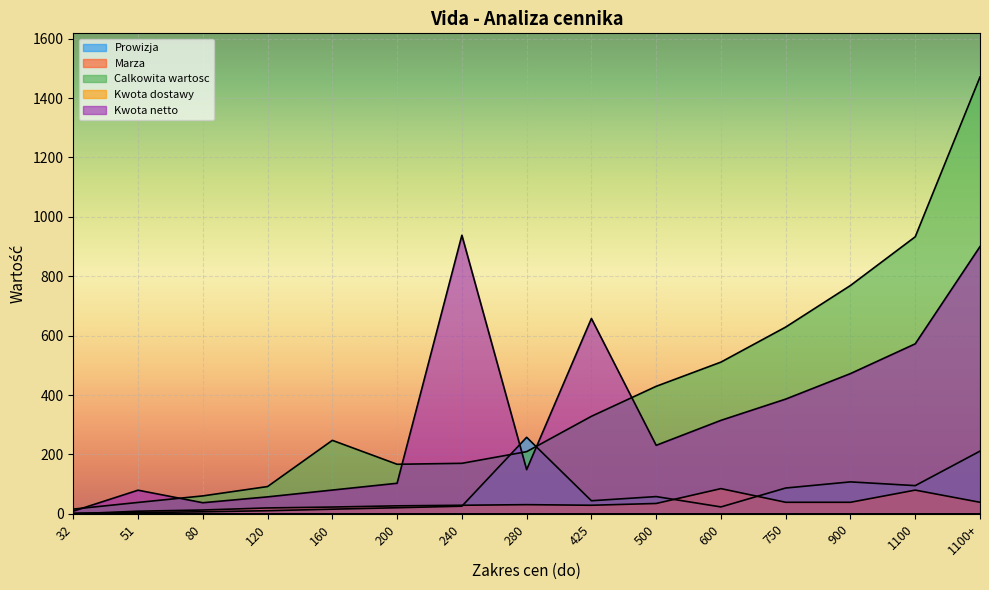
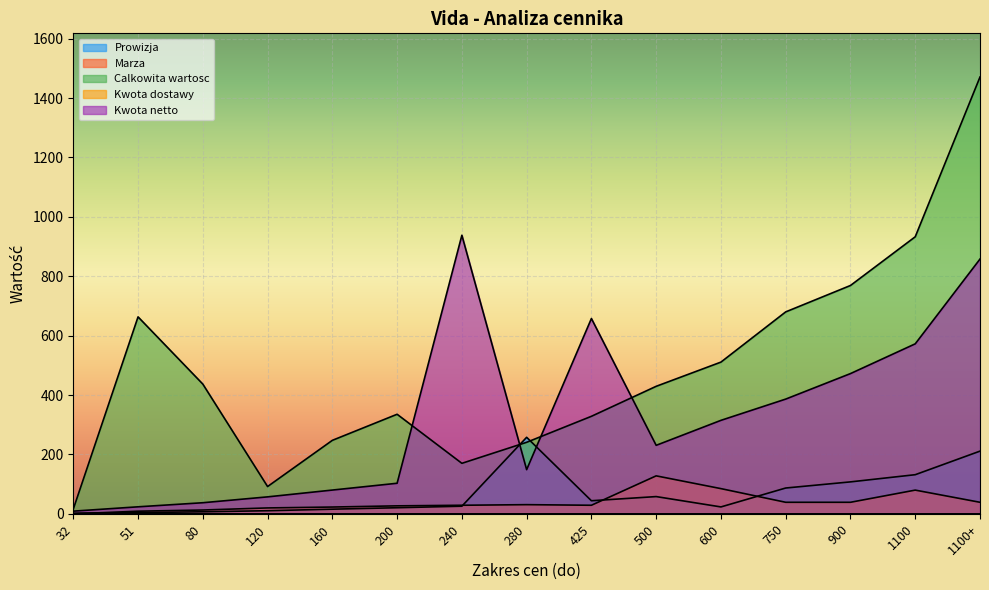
  {
    "Prowizja": {
      "120": 10,
      "280": 260,
      "425": 40,
      "500": 60,
      "600": 20,
      "750": 90,
      "900": 110,
-     "1100": 100,
+     "1100": 130,
      "1100+": 210
    },
    "Marza": {
      "120": 0,
      "160": 0,
      "200": 0,
      "240": 0,
      "280": 0,
      "425": 0,
      "500": 0,
      "600": 0,
      "750": 0,
      "900": 0,
      "1100": 0,
      "1100+": 0
    },
    "Calkowita wartosc": {
-     "51": 40,
-     "80": 60,
+     "51": 660,
+     "80": 440,
      "120": 90,
      "160": 250,
-     "200": 170,
+     "200": 340,
      "240": 170,
-     "280": 210,
+     "280": 240,
      "425": 330,
      "500": 430,
      "600": 510,
-     "750": 630,
+     "750": 680,
      "900": 770,
      "1100": 930,
      "1100+": 1470
    },
    "Kwota dostawy": {
      "120": 20,
      "280": 30,
      "425": 30,
-     "500": 40,
+     "500": 130,
      "600": 90,
      "750": 40,
      "900": 40,
      "1100": 80,
      "1100+": 40
    },
    "Kwota netto": {
-     "51": 80,
+     "51": 20,
      "80": 40,
      "120": 60,
      "160": 80,
      "200": 100,
      "240": 940,
      "280": 150,
      "425": 660,
      "500": 230,
      "600": 310,
      "750": 390,
      "900": 470,
      "1100": 570,
-     "1100+": 900
+     "1100+": 860
    }
  }
